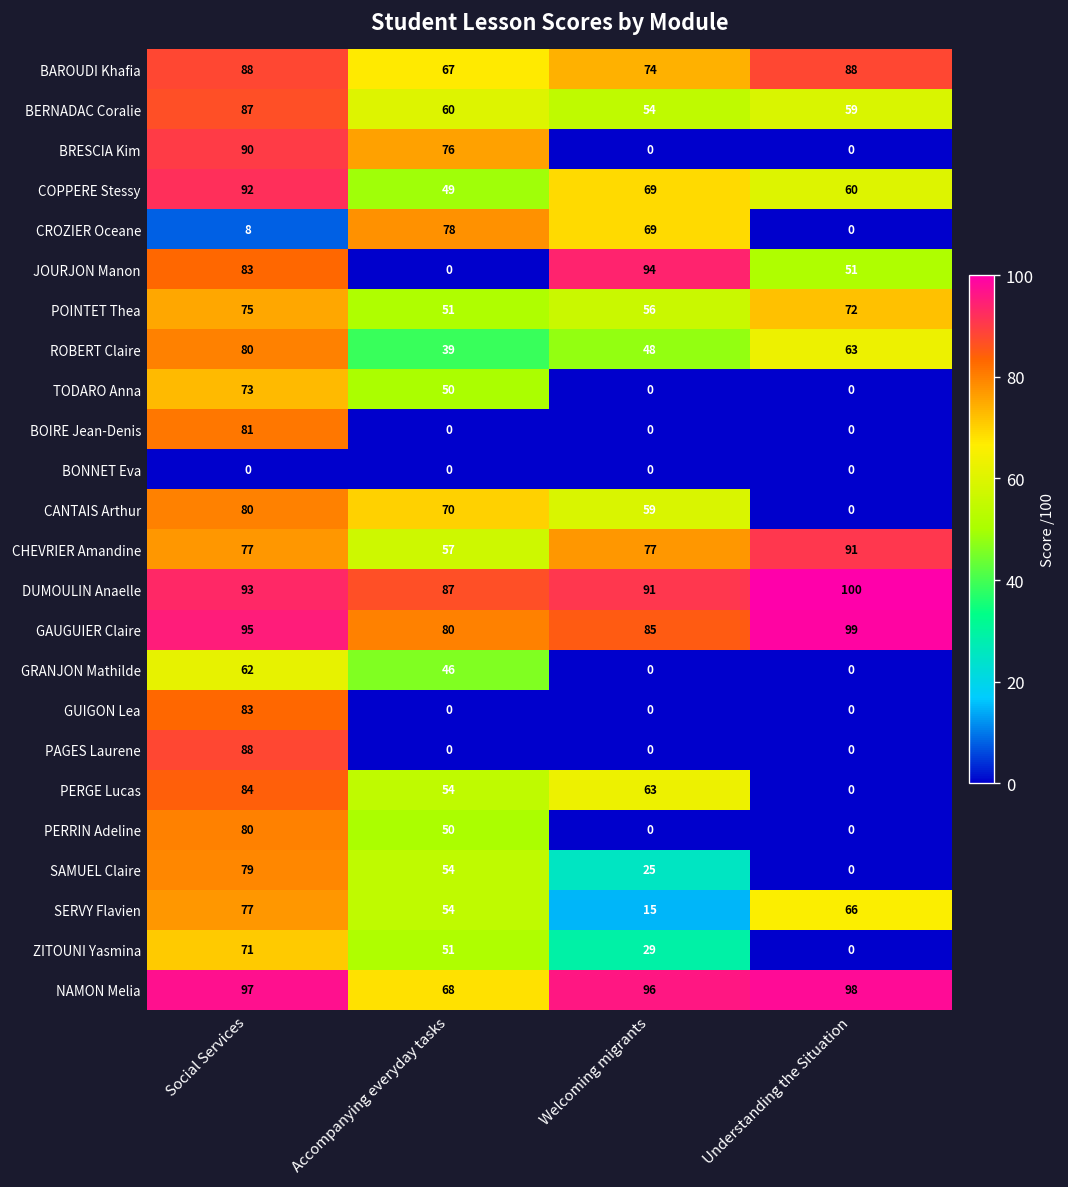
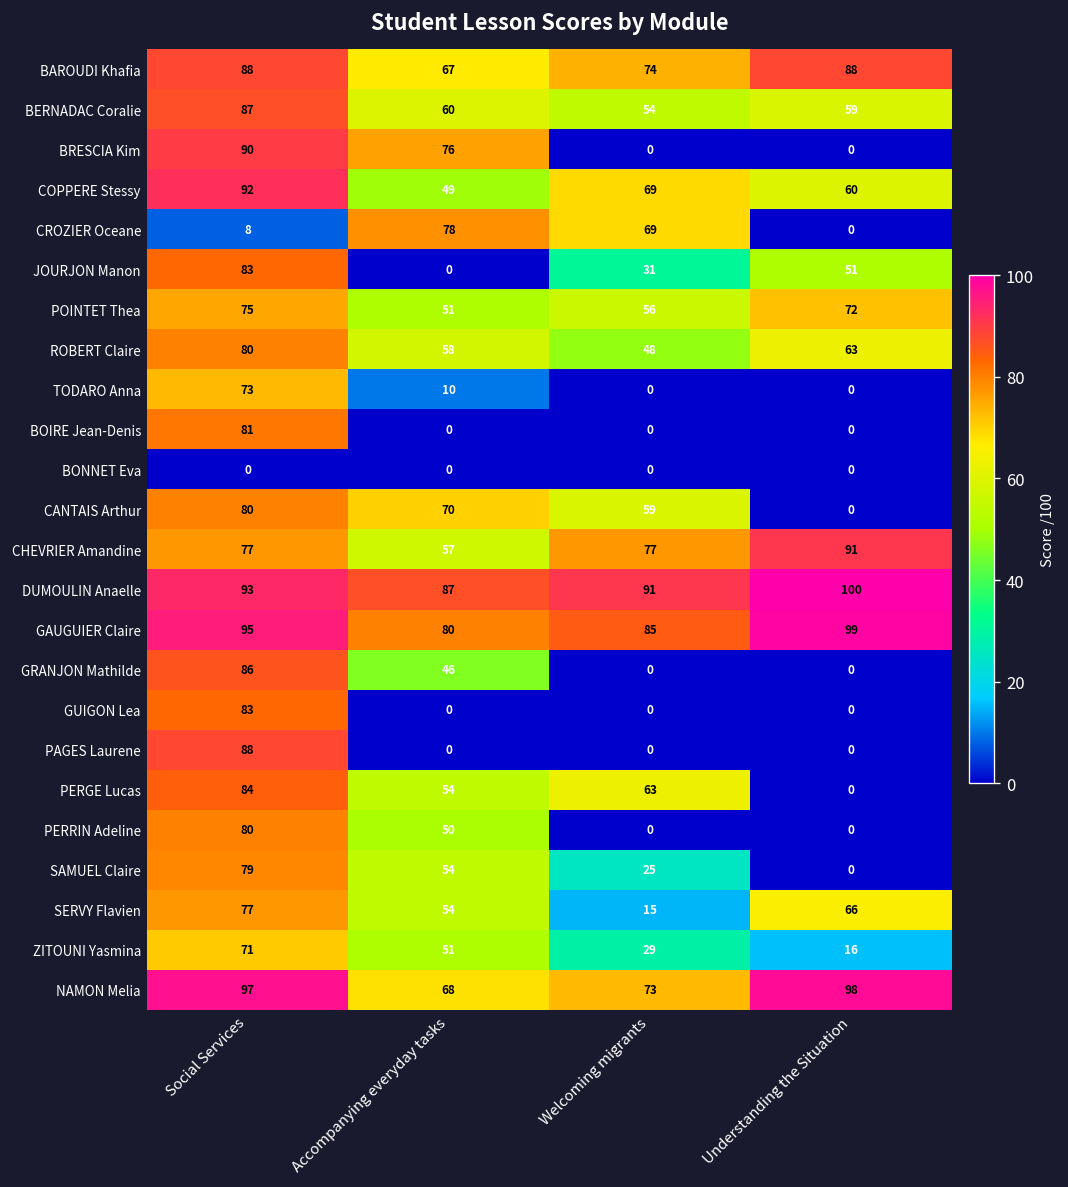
  {
    "BAROUDI Khafia": {
      "Social Services": 88,
      "Accompanying everyday tasks": 67,
      "Welcoming migrants": 74,
      "Understanding the Situation": 88
    },
    "BERNADAC Coralie": {
      "Social Services": 87,
      "Accompanying everyday tasks": 60,
      "Welcoming migrants": 54,
      "Understanding the Situation": 59
    },
    "BRESCIA Kim": {
      "Social Services": 90,
      "Accompanying everyday tasks": 76,
      "Welcoming migrants": 0,
      "Understanding the Situation": 0
    },
    "COPPERE Stessy": {
      "Social Services": 92,
      "Accompanying everyday tasks": 49,
      "Welcoming migrants": 69,
      "Understanding the Situation": 60
    },
    "CROZIER Oceane": {
      "Social Services": 8,
      "Accompanying everyday tasks": 78,
      "Welcoming migrants": 69,
      "Understanding the Situation": 0
    },
    "JOURJON Manon": {
      "Social Services": 83,
      "Accompanying everyday tasks": 0,
-     "Welcoming migrants": 94,
+     "Welcoming migrants": 31,
      "Understanding the Situation": 51
    },
    "POINTET Thea": {
      "Social Services": 75,
      "Accompanying everyday tasks": 51,
      "Welcoming migrants": 56,
      "Understanding the Situation": 72
    },
    "ROBERT Claire": {
      "Social Services": 80,
-     "Accompanying everyday tasks": 39,
+     "Accompanying everyday tasks": 58,
      "Welcoming migrants": 48,
      "Understanding the Situation": 63
    },
    "TODARO Anna": {
      "Social Services": 73,
-     "Accompanying everyday tasks": 50,
+     "Accompanying everyday tasks": 10,
      "Welcoming migrants": 0,
      "Understanding the Situation": 0
    },
    "BOIRE Jean-Denis": {
      "Social Services": 81,
      "Accompanying everyday tasks": 0,
      "Welcoming migrants": 0,
      "Understanding the Situation": 0
    },
    "BONNET Eva": {
      "Social Services": 0,
      "Accompanying everyday tasks": 0,
      "Welcoming migrants": 0,
      "Understanding the Situation": 0
    },
    "CANTAIS Arthur": {
      "Social Services": 80,
      "Accompanying everyday tasks": 70,
      "Welcoming migrants": 59,
      "Understanding the Situation": 0
    },
    "CHEVRIER Amandine": {
      "Social Services": 77,
      "Accompanying everyday tasks": 57,
      "Welcoming migrants": 77,
      "Understanding the Situation": 91
    },
    "DUMOULIN Anaelle": {
      "Social Services": 93,
      "Accompanying everyday tasks": 87,
      "Welcoming migrants": 91,
      "Understanding the Situation": 100
    },
    "GAUGUIER Claire": {
      "Social Services": 95,
      "Accompanying everyday tasks": 80,
      "Welcoming migrants": 85,
      "Understanding the Situation": 99
    },
    "GRANJON Mathilde": {
-     "Social Services": 62,
+     "Social Services": 86,
      "Accompanying everyday tasks": 46,
      "Welcoming migrants": 0,
      "Understanding the Situation": 0
    },
    "GUIGON Lea": {
      "Social Services": 83,
      "Accompanying everyday tasks": 0,
      "Welcoming migrants": 0,
      "Understanding the Situation": 0
    },
    "PAGES Laurene": {
      "Social Services": 88,
      "Accompanying everyday tasks": 0,
      "Welcoming migrants": 0,
      "Understanding the Situation": 0
    },
    "PERGE Lucas": {
      "Social Services": 84,
      "Accompanying everyday tasks": 54,
      "Welcoming migrants": 63,
      "Understanding the Situation": 0
    },
    "PERRIN Adeline": {
      "Social Services": 80,
      "Accompanying everyday tasks": 50,
      "Welcoming migrants": 0,
      "Understanding the Situation": 0
    },
    "SAMUEL Claire": {
      "Social Services": 79,
      "Accompanying everyday tasks": 54,
      "Welcoming migrants": 25,
      "Understanding the Situation": 0
    },
    "SERVY Flavien": {
      "Social Services": 77,
      "Accompanying everyday tasks": 54,
      "Welcoming migrants": 15,
      "Understanding the Situation": 66
    },
    "ZITOUNI Yasmina": {
      "Social Services": 71,
      "Accompanying everyday tasks": 51,
      "Welcoming migrants": 29,
-     "Understanding the Situation": 0
+     "Understanding the Situation": 16
    },
    "NAMON Melia": {
      "Social Services": 97,
      "Accompanying everyday tasks": 68,
-     "Welcoming migrants": 96,
+     "Welcoming migrants": 73,
      "Understanding the Situation": 98
    }
  }
